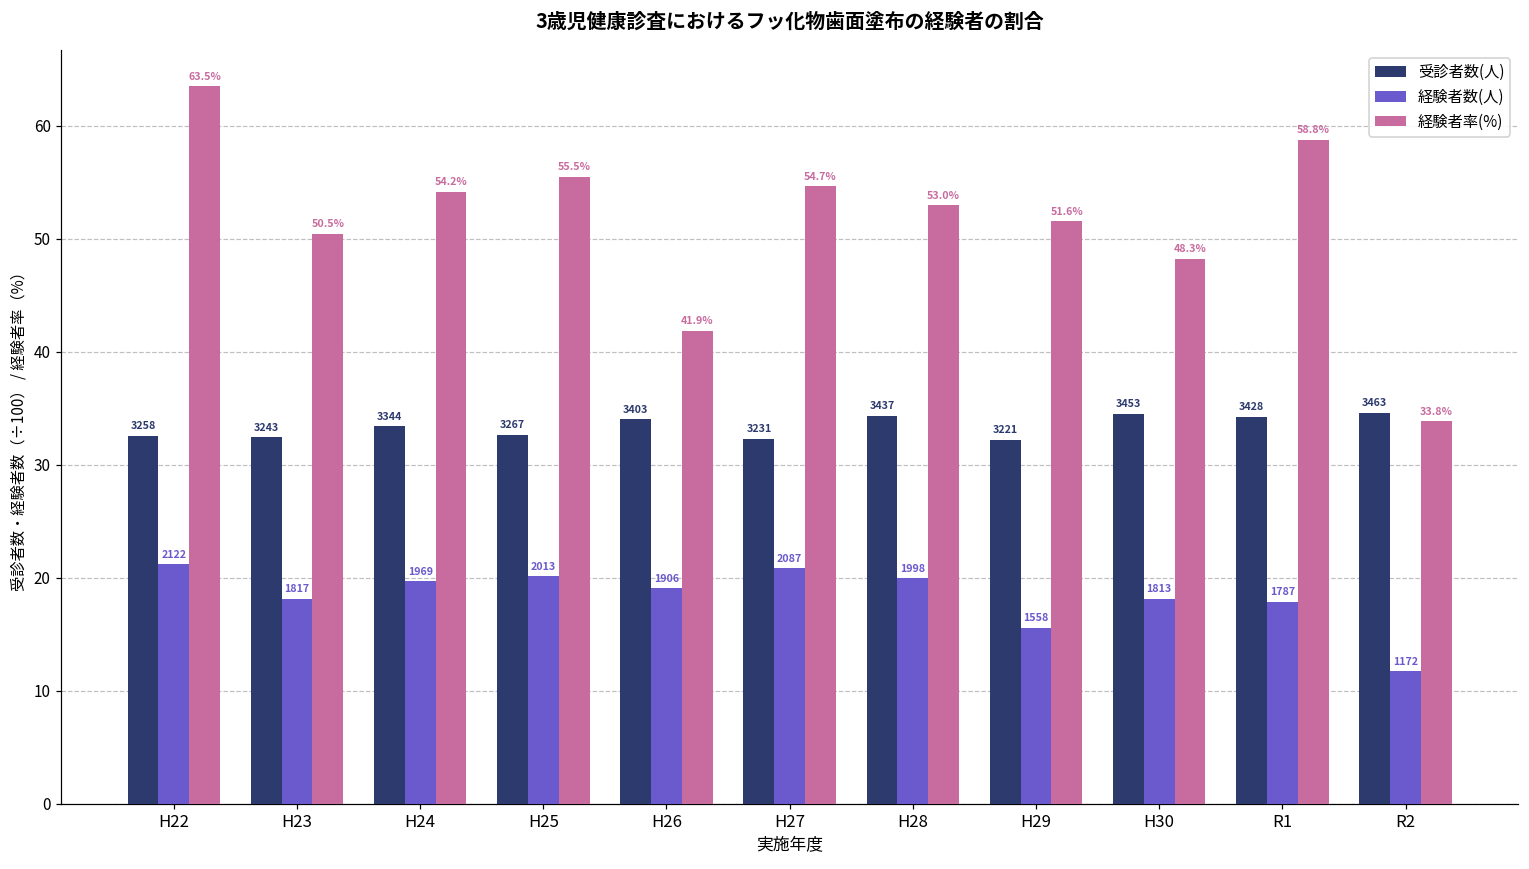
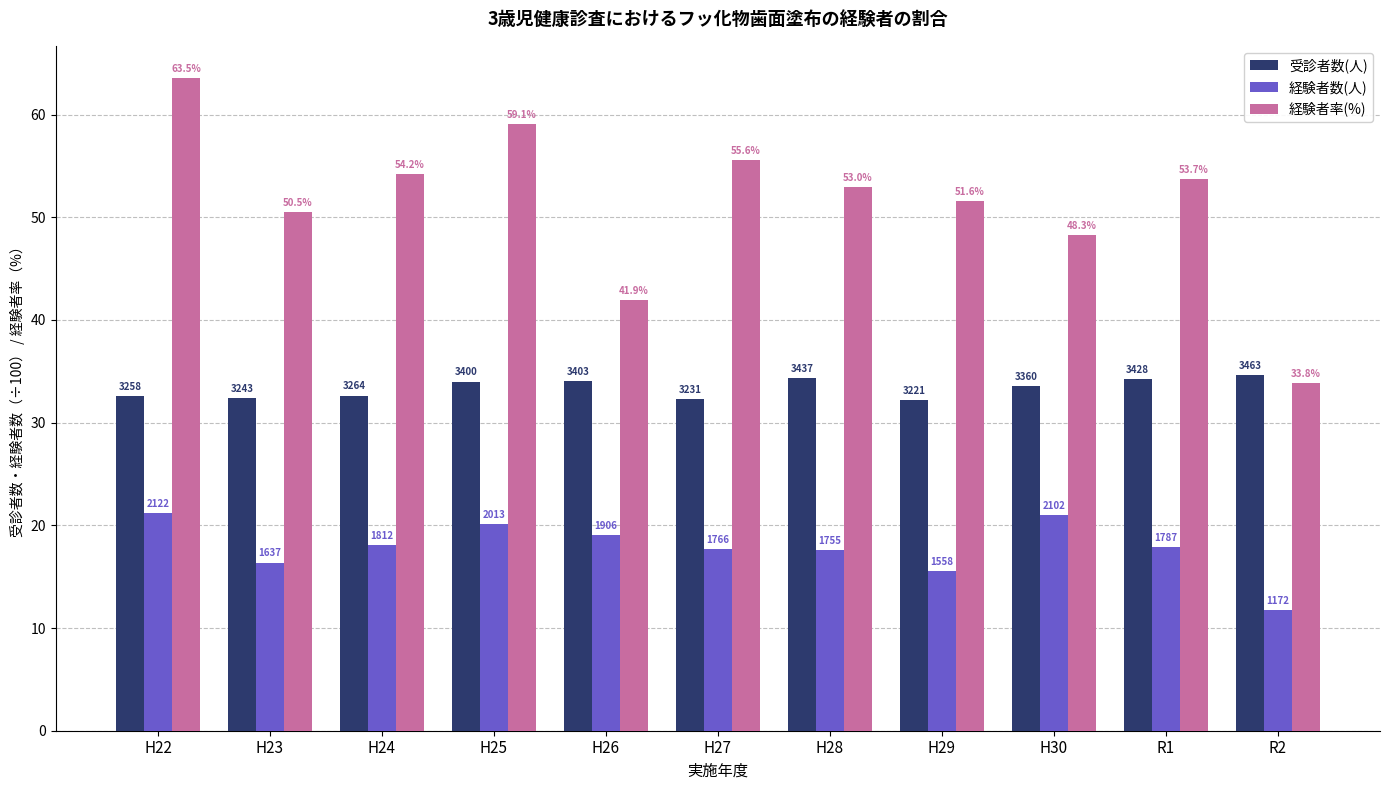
  {
    "受診者数(人)": {
-     "H24": "3344",
-     "H25": "3267",
-     "H30": "3453"
+     "H24": "3264",
+     "H25": "3400",
+     "H30": "3360"
    },
    "経験者数(人)": {
-     "H23": "1817",
-     "H24": "1969",
-     "H27": "2087",
-     "H28": "1998",
-     "H30": "1813"
+     "H23": "1637",
+     "H24": "1812",
+     "H27": "1766",
+     "H28": "1755",
+     "H30": "2102"
    },
    "経験者率(%)": {
      "H22": "63.5%",
      "H23": "50.5%",
      "H24": "54.2%",
-     "H25": "55.5%",
+     "H25": "59.1%",
      "H26": "41.9%",
-     "H27": "54.7%",
+     "H27": "55.6%",
      "H28": "53.0%",
      "H29": "51.6%",
      "H30": "48.3%",
-     "R1": "58.8%",
+     "R1": "53.7%",
      "R2": "33.8%"
    }
  }
